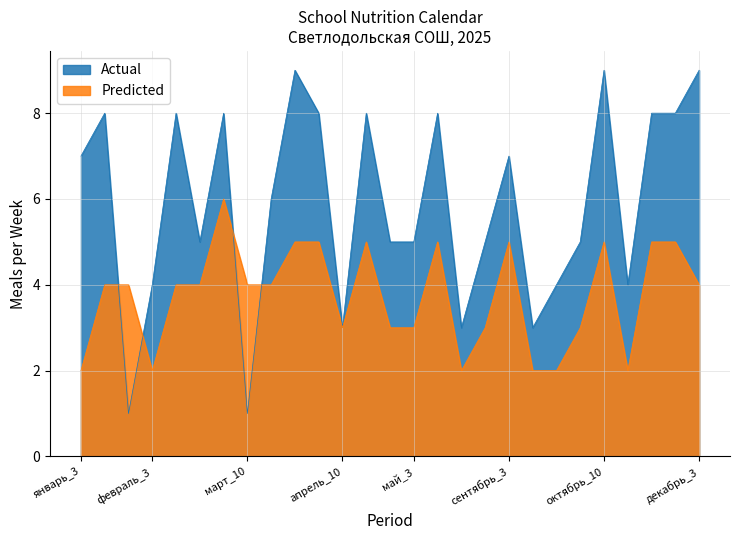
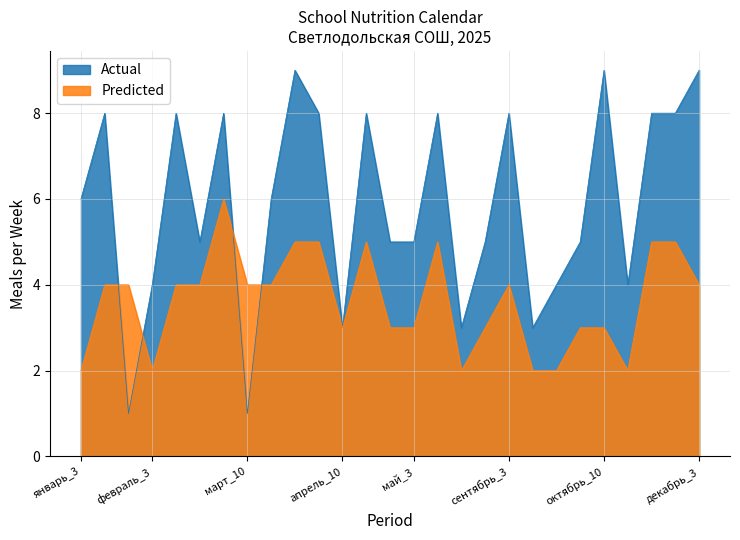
  {
    "Actual": {
-     "январь_3": 7,
+     "январь_3": 6,
      "февраль_3": 4,
      "март_10": 1,
      "май_3": 5,
-     "сентябрь_3": 7,
+     "сентябрь_3": 8,
      "октябрь_10": 9,
      "декабрь_3": 9
    },
    "Predicted": {
      "январь_3": 2,
      "февраль_3": 2,
      "март_10": 4,
      "май_3": 3,
-     "сентябрь_3": 5,
-     "октябрь_10": 5,
+     "сентябрь_3": 4,
+     "октябрь_10": 3,
      "декабрь_3": 4
    }
  }
